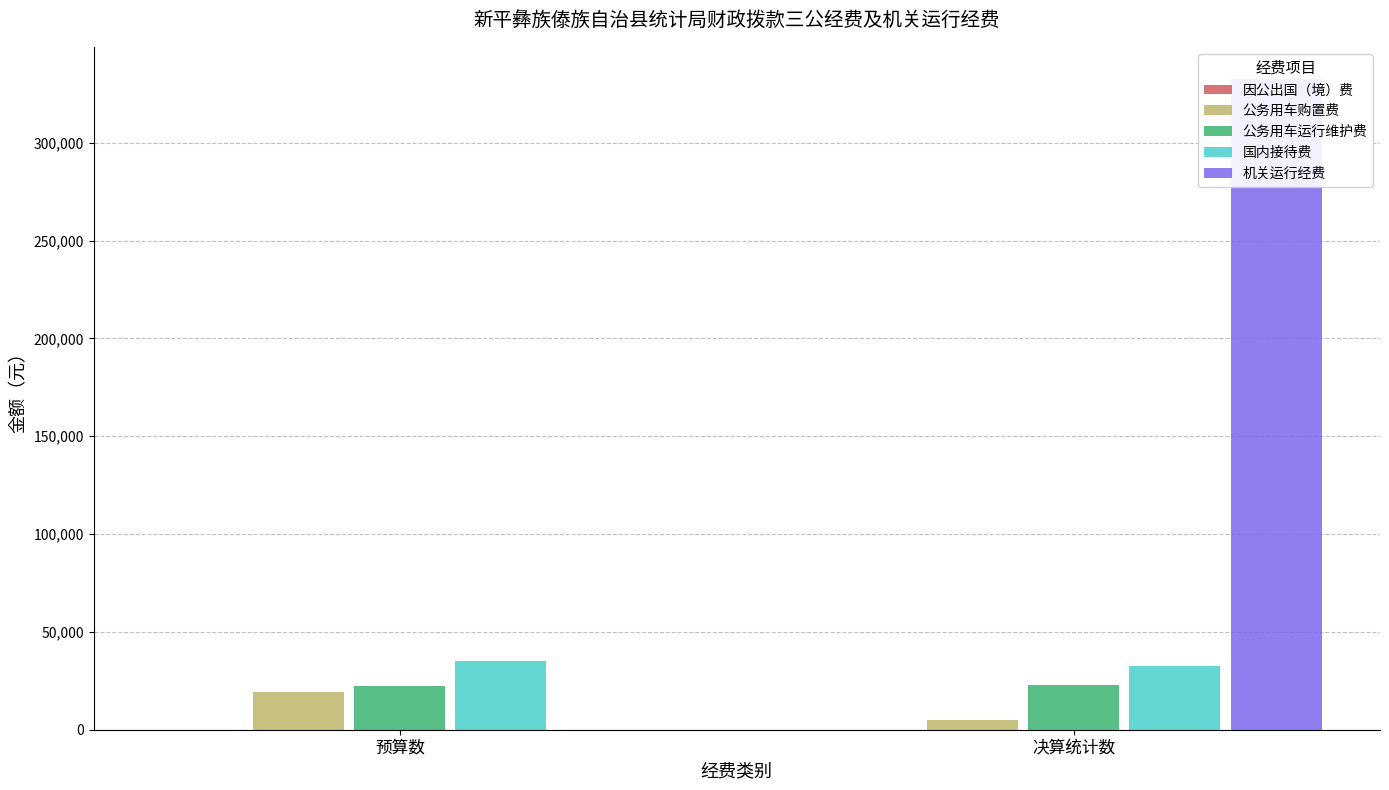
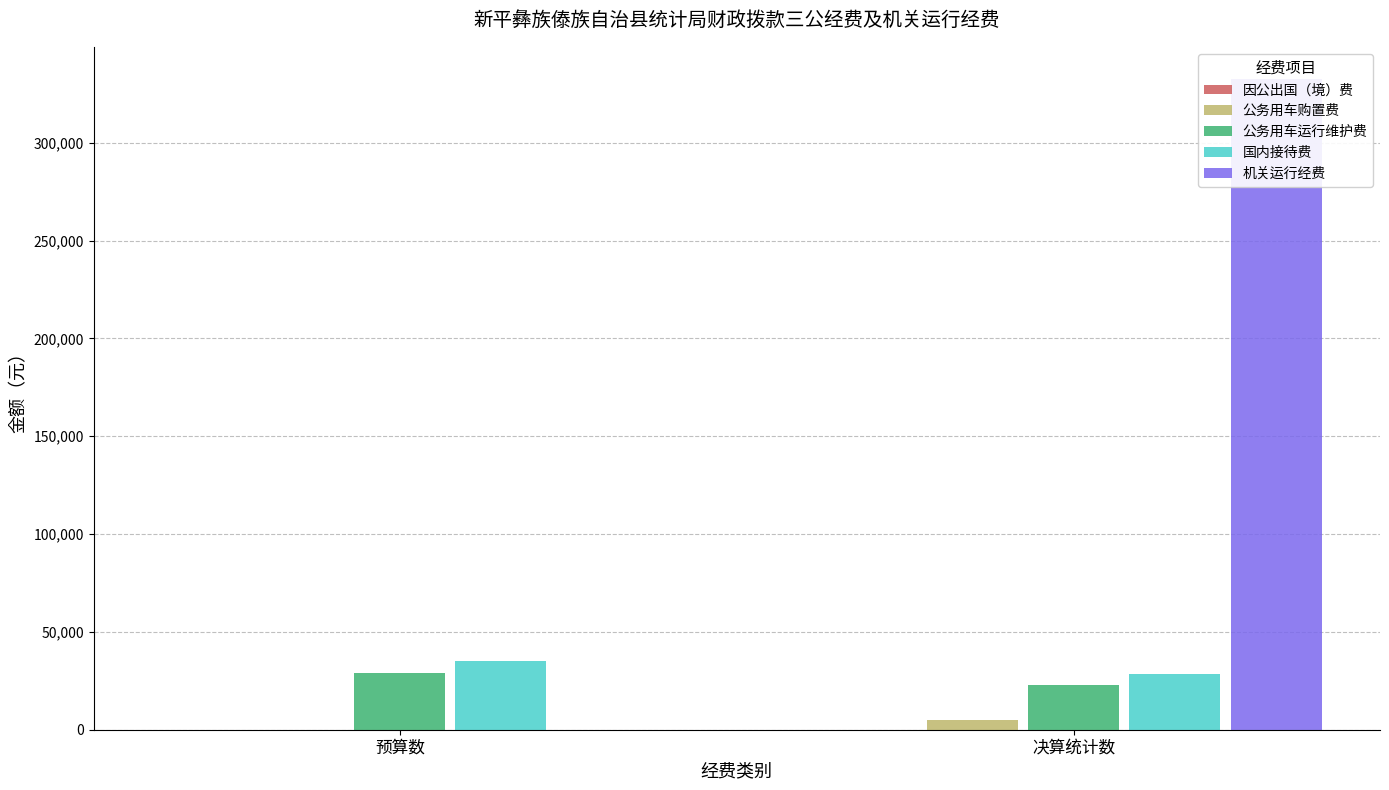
  {
    "因公出国（境）费": {
      "预算数": "0",
      "决算统计数": "0"
    },
    "公务用车购置费": {
-     "预算数": "19,000",
+     "预算数": "0",
      "决算统计数": "5,000"
    },
    "公务用车运行维护费": {
-     "预算数": "23,000",
+     "预算数": "29,000",
      "决算统计数": "23,000"
    },
    "国内接待费": {
      "预算数": "35,000",
-     "决算统计数": "33,000"
+     "决算统计数": "28,000"
    },
    "机关运行经费": {
      "预算数": "0"
    }
  }
